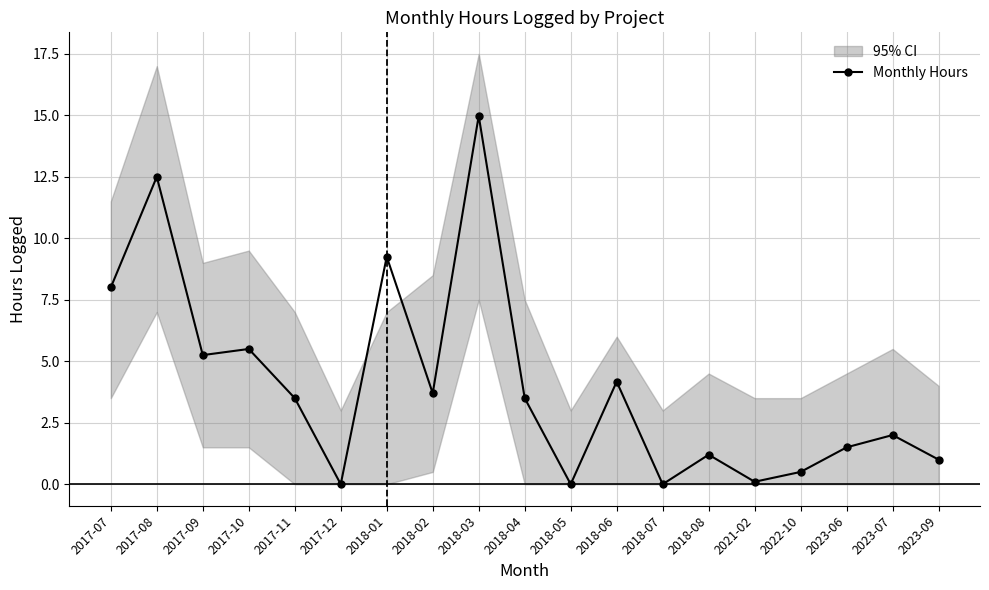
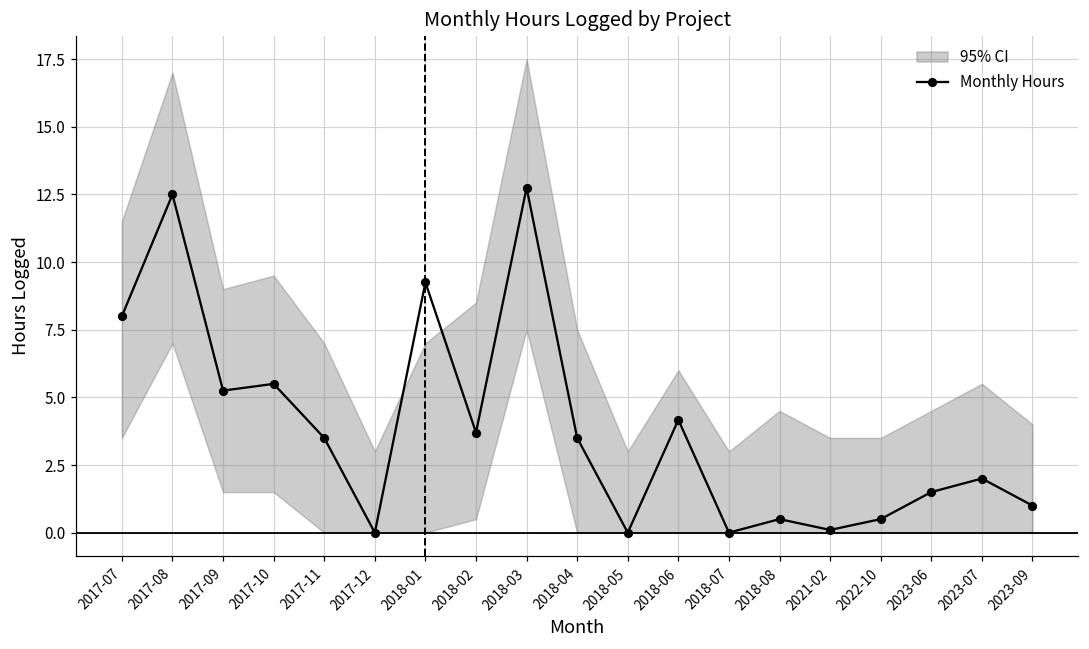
  {
    "Monthly Hours": {
      "2017-07": 8.0,
      "2017-08": 12.5,
      "2017-09": 5.3,
      "2017-10": 5.5,
      "2017-11": 3.5,
      "2017-12": 0.0,
      "2018-01": 9.3,
      "2018-02": 3.7,
-     "2018-03": 15.0,
+     "2018-03": 12.8,
      "2018-04": 3.5,
      "2018-05": 0.0,
      "2018-06": 4.2,
      "2018-07": 0.0,
-     "2018-08": 1.2,
+     "2018-08": 0.5,
      "2021-02": 0.1,
      "2022-10": 0.5,
      "2023-06": 1.5,
      "2023-07": 2.0,
      "2023-09": 1.0
    }
  }
